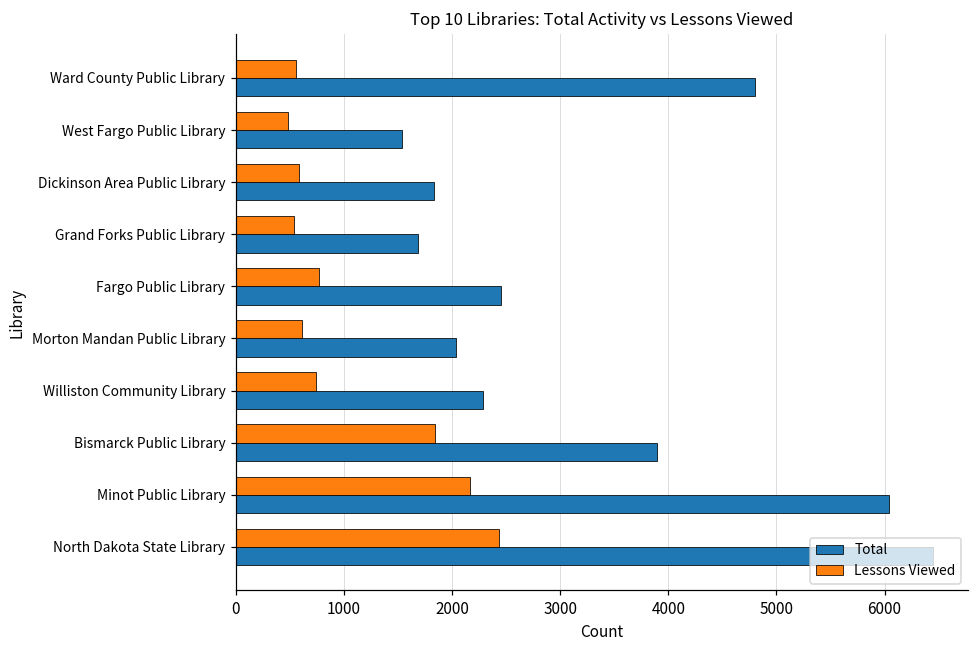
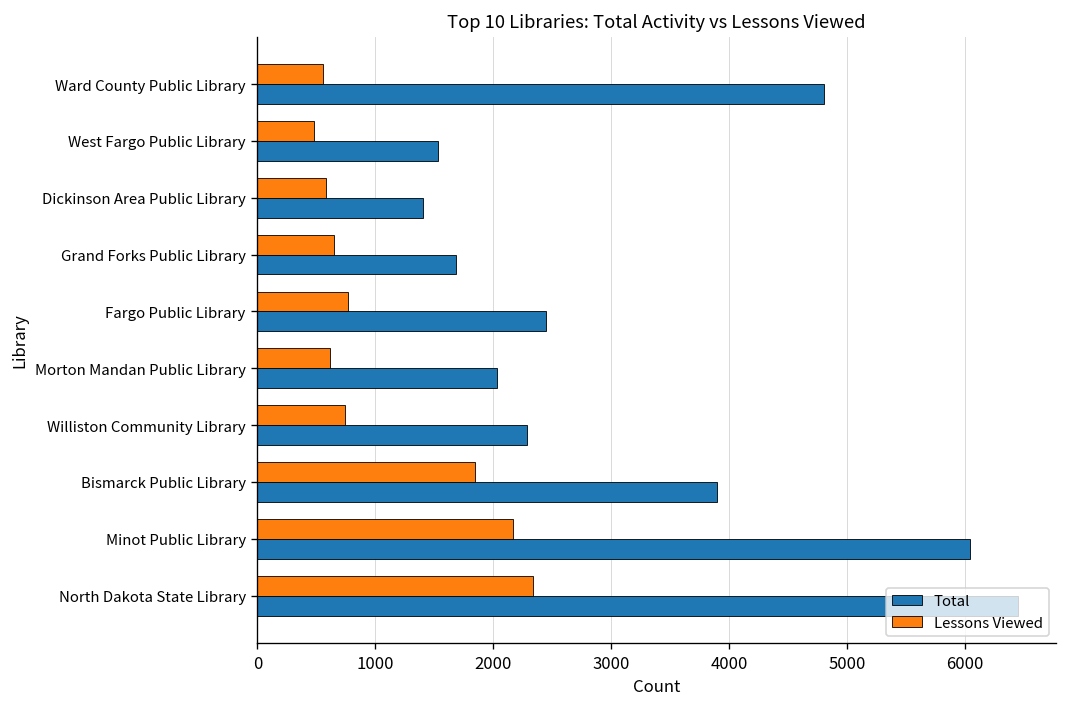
  {
    "Total": {
      "Ward County Public Library": 4800,
      "West Fargo Public Library": 1500,
-     "Dickinson Area Public Library": 1800,
+     "Dickinson Area Public Library": 1400,
      "Grand Forks Public Library": 1700,
      "Fargo Public Library": 2400,
      "Morton Mandan Public Library": 2000,
      "Williston Community Library": 2300,
      "Bismarck Public Library": 3900,
      "Minot Public Library": 6000
    },
    "Lessons Viewed": {
      "Ward County Public Library": 600,
      "West Fargo Public Library": 500,
      "Dickinson Area Public Library": 600,
-     "Grand Forks Public Library": 500,
+     "Grand Forks Public Library": 700,
      "Fargo Public Library": 800,
      "Morton Mandan Public Library": 600,
      "Williston Community Library": 700,
      "Bismarck Public Library": 1800,
      "Minot Public Library": 2200,
-     "North Dakota State Library": 2400
+     "North Dakota State Library": 2300
    }
  }
